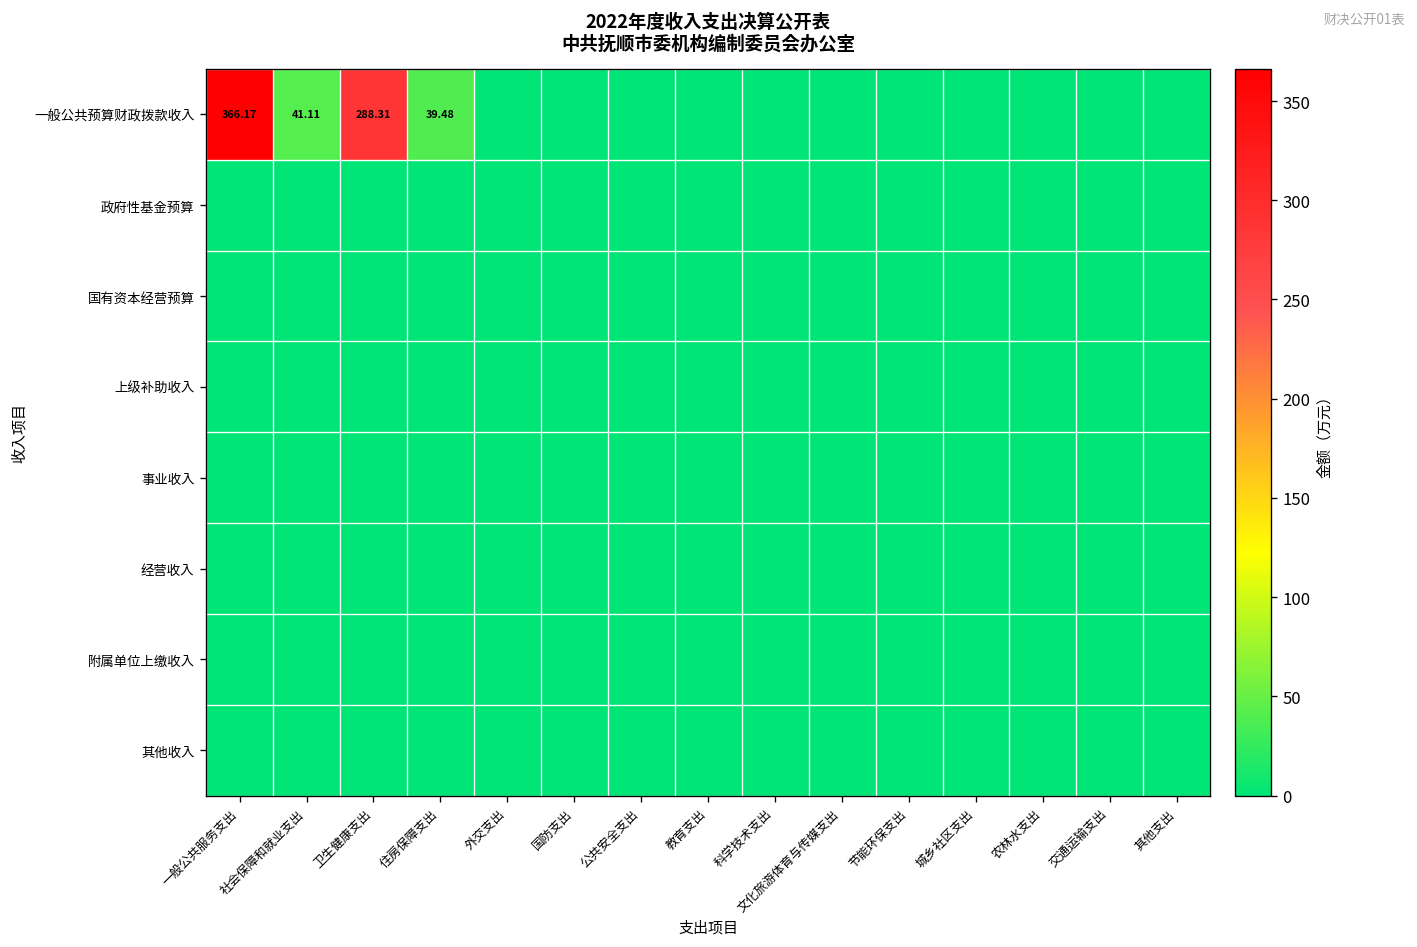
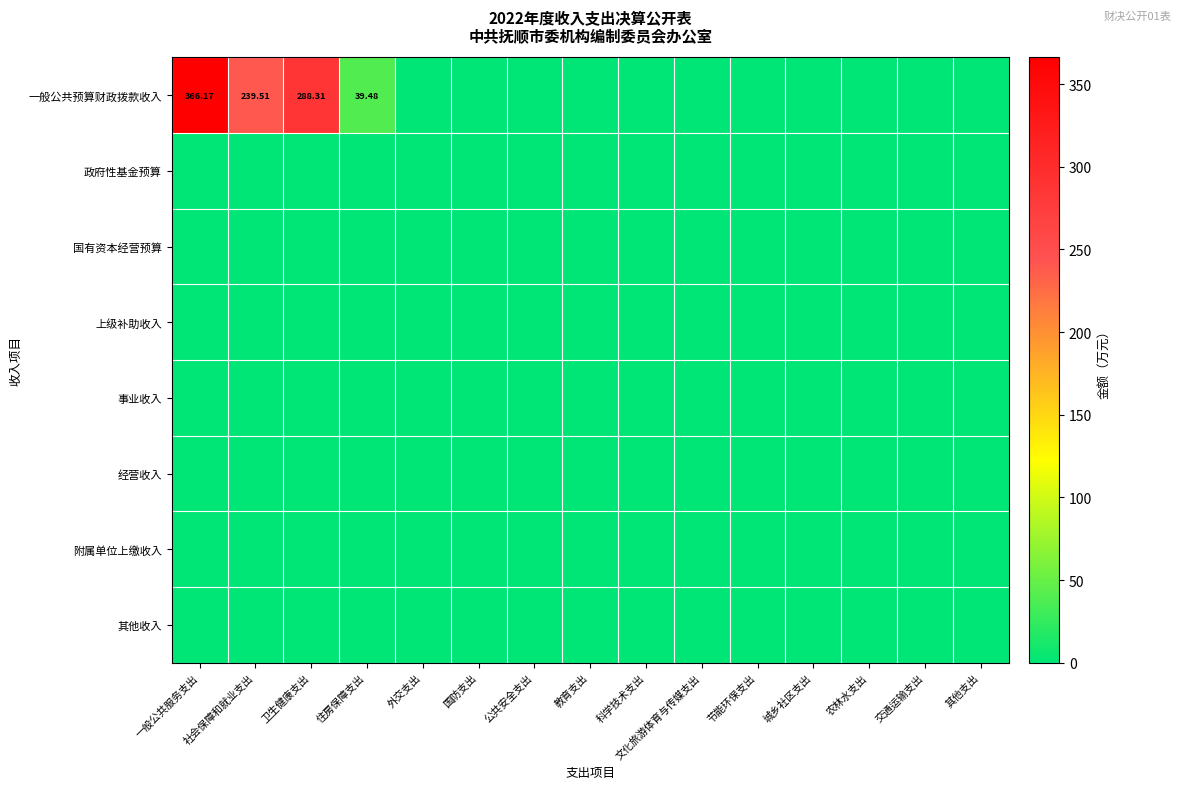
  {
    "一般公共预算财政拨款收入": {
      "一般公共服务支出": 366.17,
-     "社会保障和就业支出": 41.11,
+     "社会保障和就业支出": 239.51,
      "卫生健康支出": 288.31,
      "住房保障支出": 39.48
    }
  }
